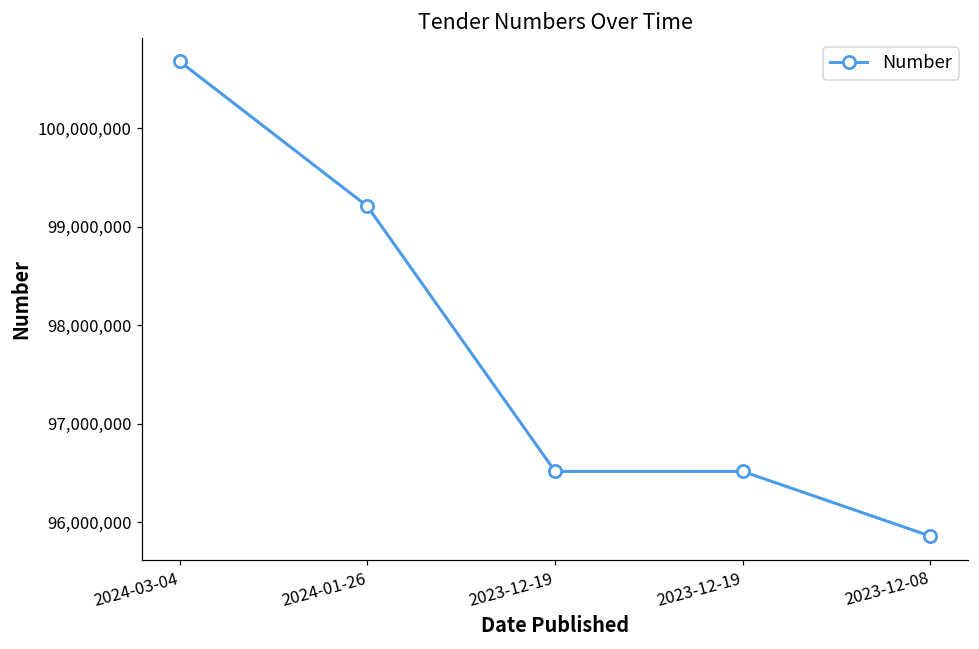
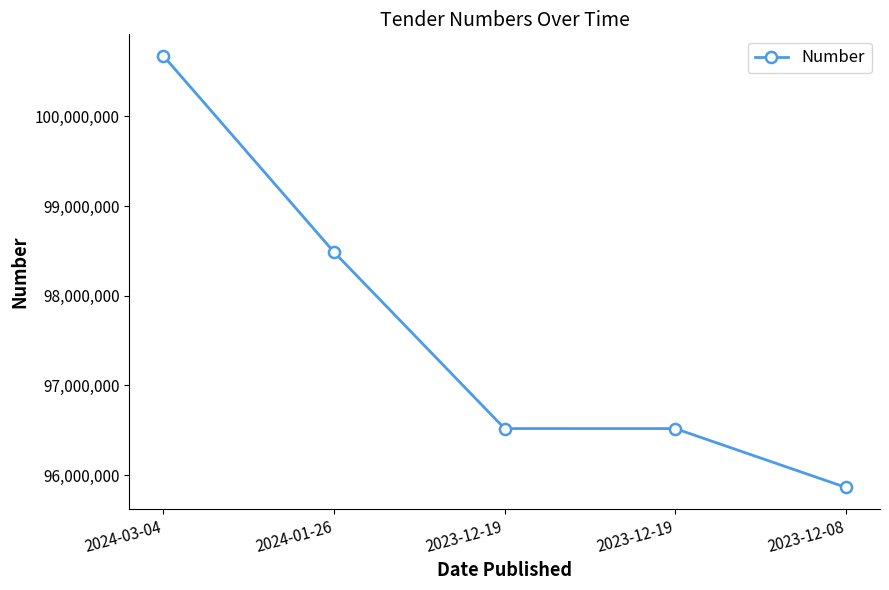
  {
    "2024-03-04": "100,700,000",
-   "2024-01-26": "99,200,000",
+   "2024-01-26": "98,500,000",
    "2023-12-08": "95,900,000"
  }
